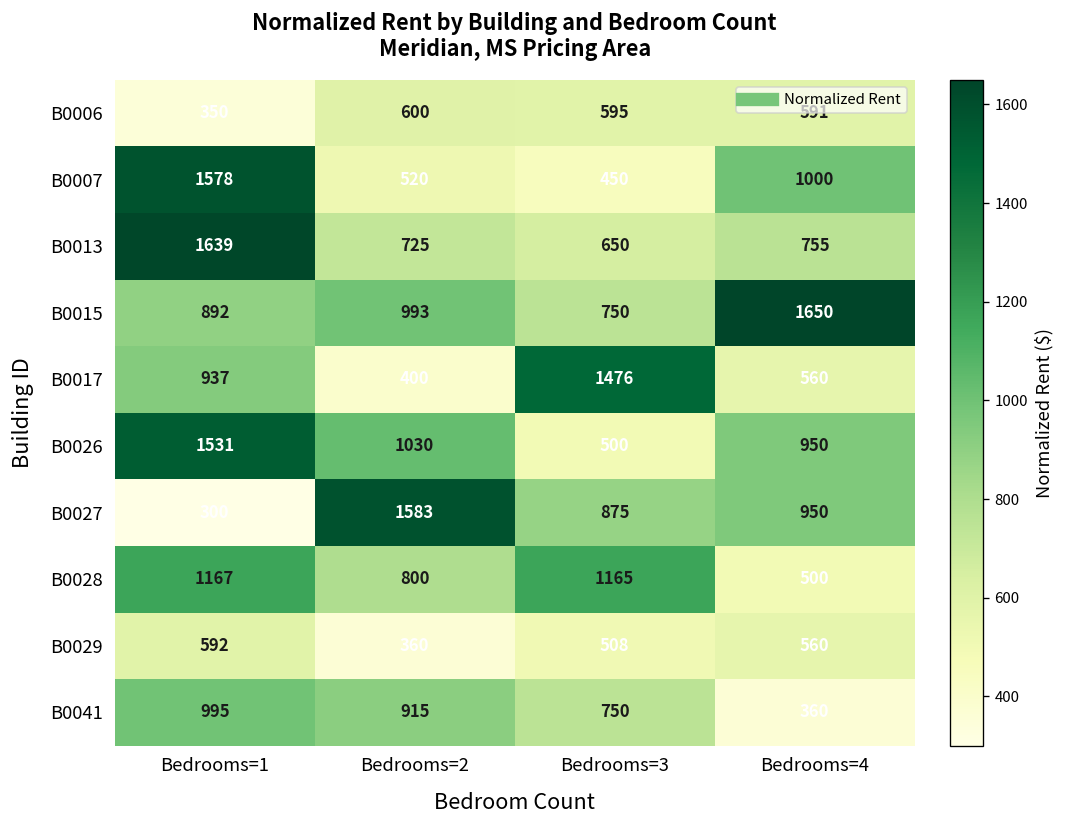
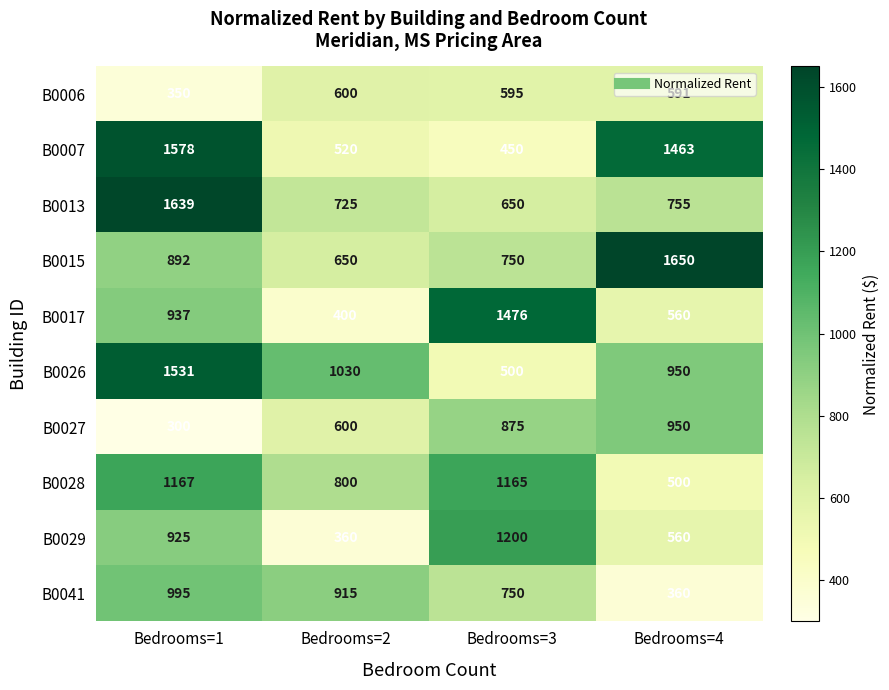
  {
    "B0006": {
      "Bedrooms=2": 600,
      "Bedrooms=3": 595
    },
    "B0007": {
      "Bedrooms=1": 1578,
      "Bedrooms=2": 520,
      "Bedrooms=3": 450,
-     "Bedrooms=4": 1000
+     "Bedrooms=4": 1463
    },
    "B0013": {
      "Bedrooms=1": 1639,
      "Bedrooms=2": 725,
      "Bedrooms=3": 650,
      "Bedrooms=4": 755
    },
    "B0015": {
      "Bedrooms=1": 892,
-     "Bedrooms=2": 993,
+     "Bedrooms=2": 650,
      "Bedrooms=3": 750,
      "Bedrooms=4": 1650
    },
    "B0017": {
      "Bedrooms=1": 937,
      "Bedrooms=2": 400,
      "Bedrooms=3": 1476,
      "Bedrooms=4": 560
    },
    "B0026": {
      "Bedrooms=1": 1531,
      "Bedrooms=2": 1030,
      "Bedrooms=3": 500,
      "Bedrooms=4": 950
    },
    "B0027": {
-     "Bedrooms=2": 1583,
+     "Bedrooms=2": 600,
      "Bedrooms=3": 875,
      "Bedrooms=4": 950
    },
    "B0028": {
      "Bedrooms=1": 1167,
      "Bedrooms=2": 800,
      "Bedrooms=3": 1165,
      "Bedrooms=4": 500
    },
    "B0029": {
-     "Bedrooms=1": 592,
-     "Bedrooms=3": 508,
+     "Bedrooms=1": 925,
+     "Bedrooms=3": 1200,
      "Bedrooms=4": 560
    },
    "B0041": {
      "Bedrooms=1": 995,
      "Bedrooms=2": 915,
      "Bedrooms=3": 750
    }
  }
